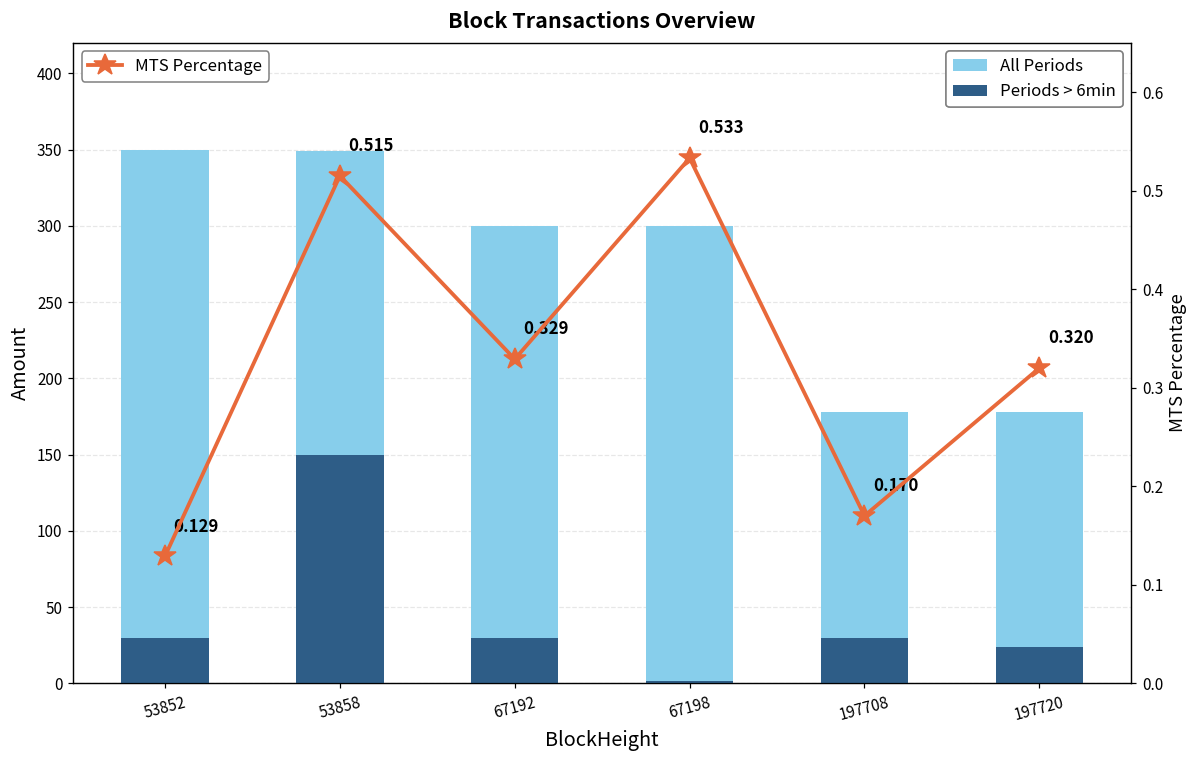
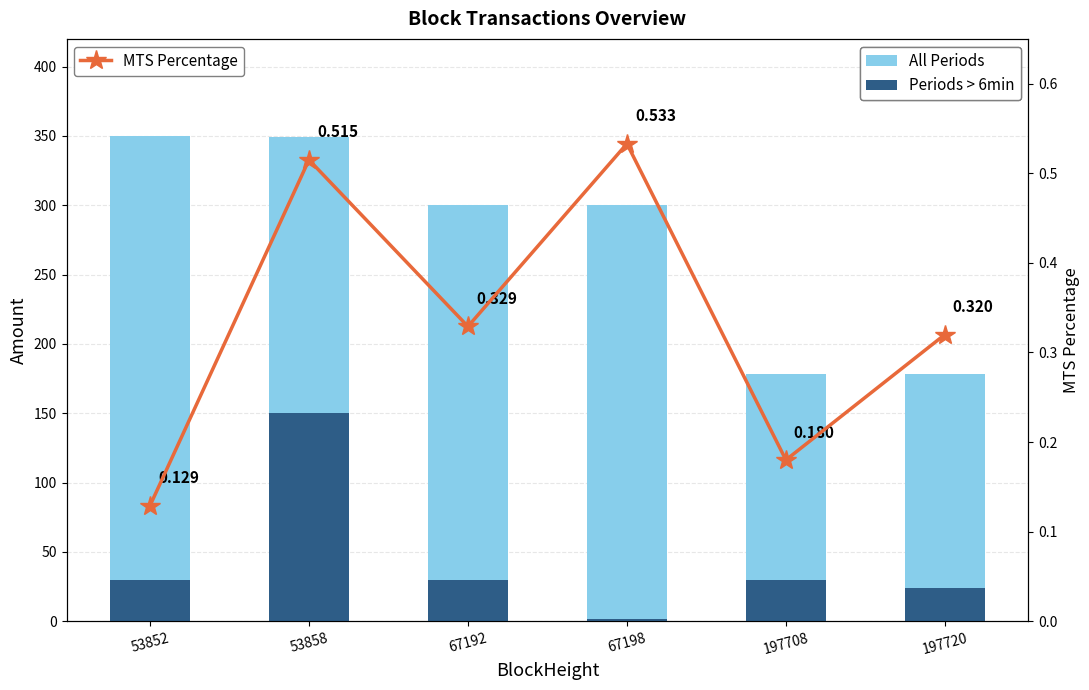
  {
    "MTS Percentage": {
      "53852": 0.129,
      "53858": 0.515,
      "67192": 0.329,
      "67198": 0.533,
-     "197708": 0.170,
+     "197708": 0.180,
      "197720": 0.320
    }
  }
